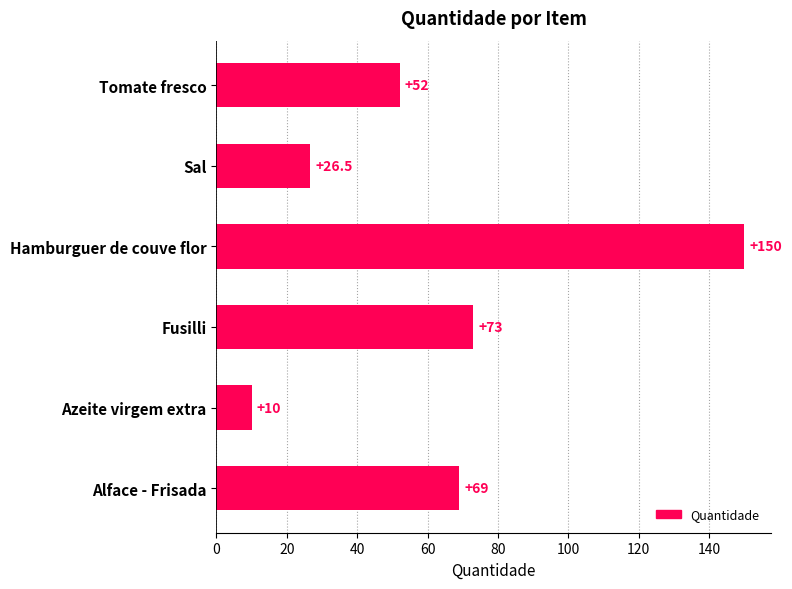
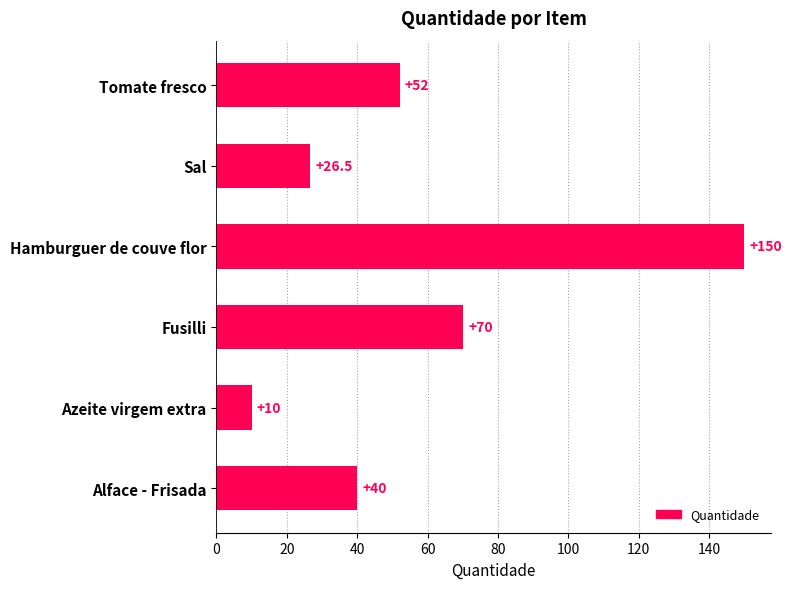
  {
    "Tomate fresco": "+52",
    "Sal": "+26.5",
    "Hamburguer de couve flor": "+150",
-   "Fusilli": "+73",
+   "Fusilli": "+70",
    "Azeite virgem extra": "+10",
-   "Alface - Frisada": "+69"
+   "Alface - Frisada": "+40"
  }
